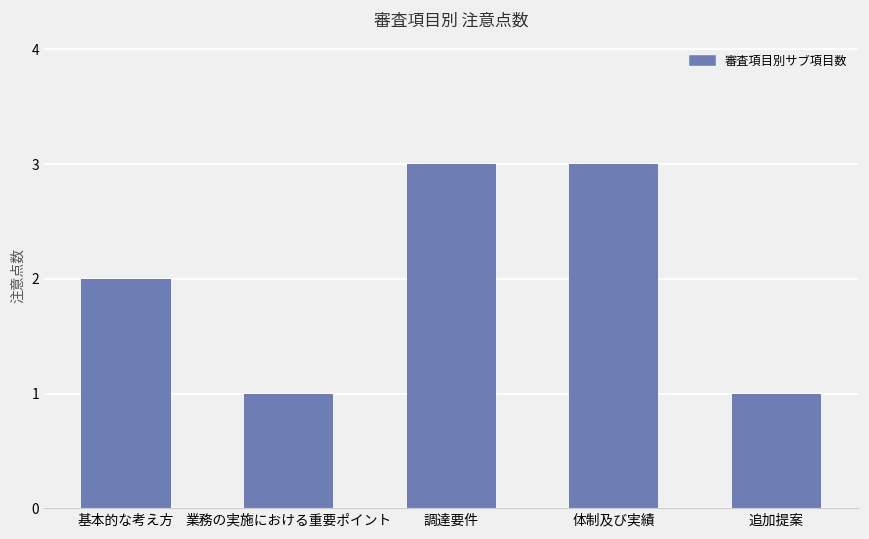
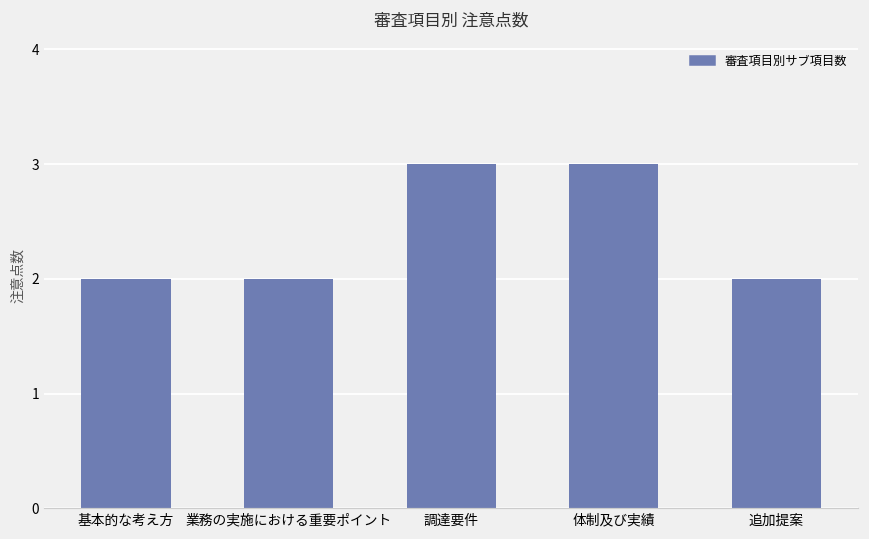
  {
    "基本的な考え方": 2,
-   "業務の実施における重要ポイント": 1,
+   "業務の実施における重要ポイント": 2,
    "調達要件": 3,
    "体制及び実績": 3,
-   "追加提案": 1
+   "追加提案": 2
  }
